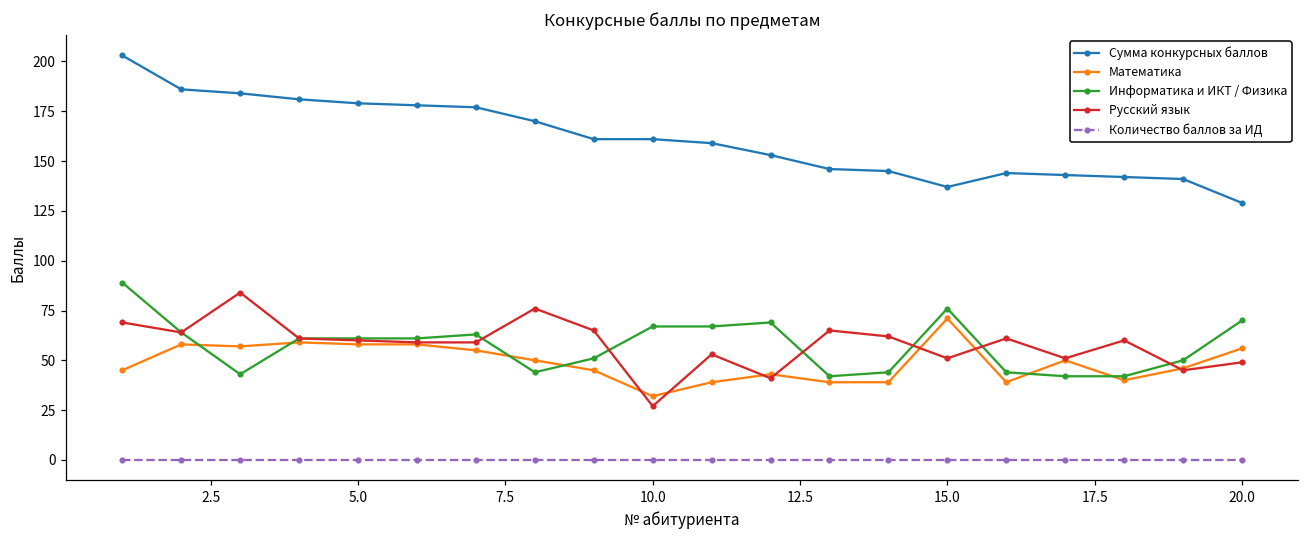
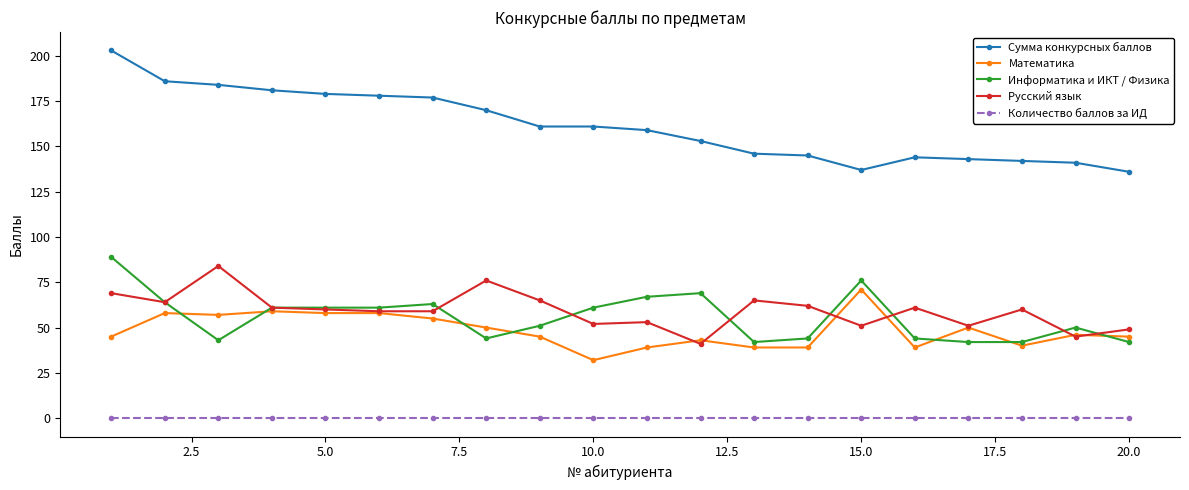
  {
    "Сумма конкурсных баллов": {
      "5.0": 179,
      "10.0": 161,
      "15.0": 137,
-     "20.0": 129
+     "20.0": 136
    },
    "Математика": {
      "5.0": 58,
      "10.0": 32,
      "15.0": 71,
-     "20.0": 56
+     "20.0": 45
    },
    "Информатика и ИКТ / Физика": {
-     "10.0": 67,
+     "10.0": 61,
      "15.0": 76,
-     "20.0": 70
+     "20.0": 42
    },
    "Русский язык": {
-     "10.0": 27,
+     "10.0": 52,
      "15.0": 51,
      "20.0": 49
    },
    "Количество баллов за ИД": {
      "5.0": 0,
      "10.0": 0,
      "15.0": 0,
      "20.0": 0
    }
  }
